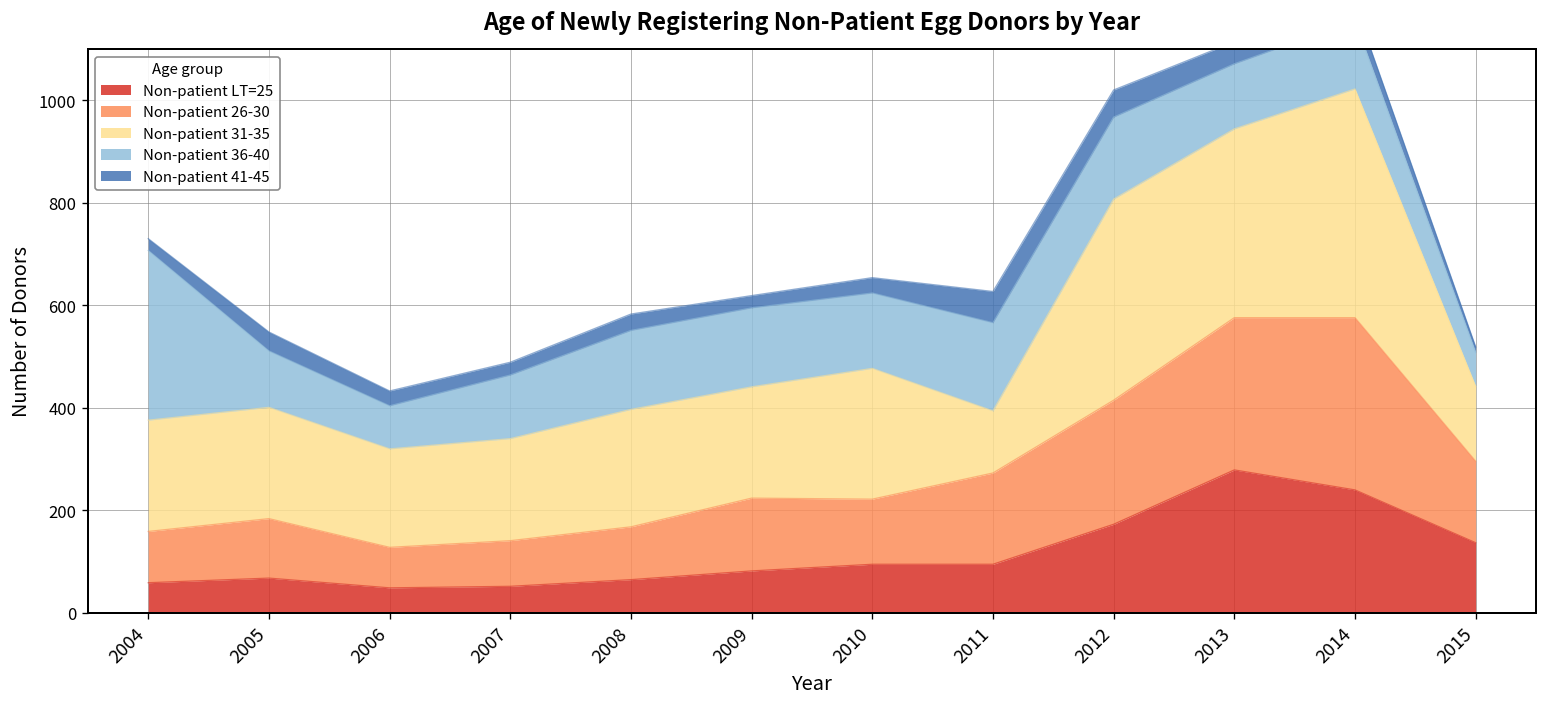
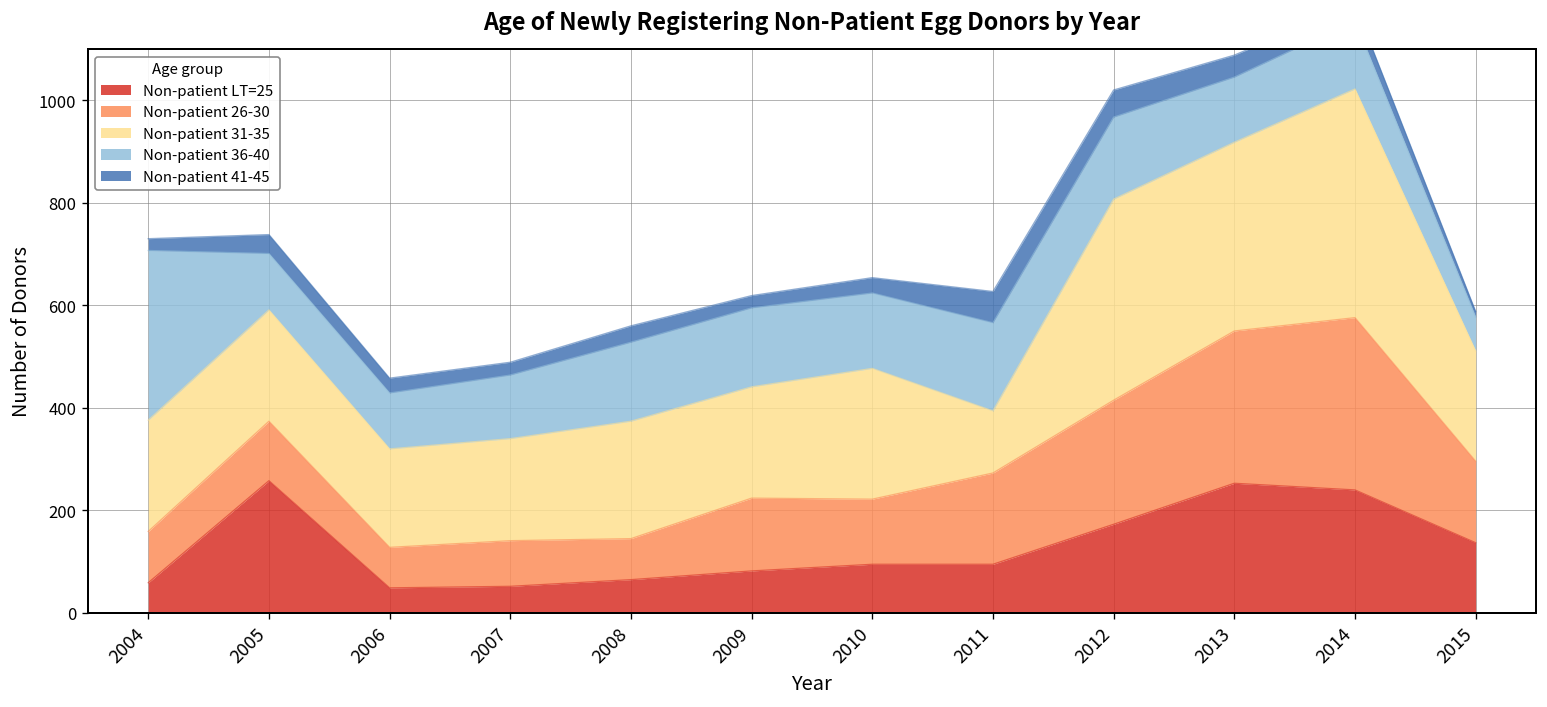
  {
    "Non-patient LT=25": {
      "2004": 60,
-     "2005": 70,
+     "2005": 260,
      "2006": 50,
      "2007": 50,
      "2008": 70,
      "2009": 80,
      "2010": 100,
      "2011": 100,
      "2012": 170,
-     "2013": 280,
+     "2013": 250,
      "2014": 240,
      "2015": 140
    },
    "Non-patient 26-30": {
      "2004": 100,
      "2005": 120,
      "2006": 80,
      "2007": 90,
-     "2008": 100,
+     "2008": 80,
      "2009": 140,
      "2010": 130,
      "2011": 180,
      "2012": 240,
      "2013": 300,
      "2014": 340,
      "2015": 160
    },
    "Non-patient 31-35": {
      "2004": 220,
      "2005": 220,
      "2006": 190,
      "2007": 200,
      "2008": 230,
      "2009": 220,
      "2010": 260,
      "2011": 120,
      "2012": 390,
      "2013": 370,
      "2014": 450,
-     "2015": 150
+     "2015": 220
    },
    "Non-patient 36-40": {
      "2004": 330,
      "2005": 110,
-     "2006": 80,
+     "2006": 110,
      "2007": 120,
      "2008": 150,
      "2009": 150,
      "2010": 150,
      "2011": 170,
      "2012": 160,
      "2013": 130,
      "2015": 70
    },
    "Non-patient 41-45": {
      "2004": 20,
      "2005": 40,
      "2006": 30,
      "2007": 30,
      "2008": 30,
      "2009": 20,
      "2010": 30,
      "2011": 60,
      "2012": 50,
      "2015": 10
    }
  }
